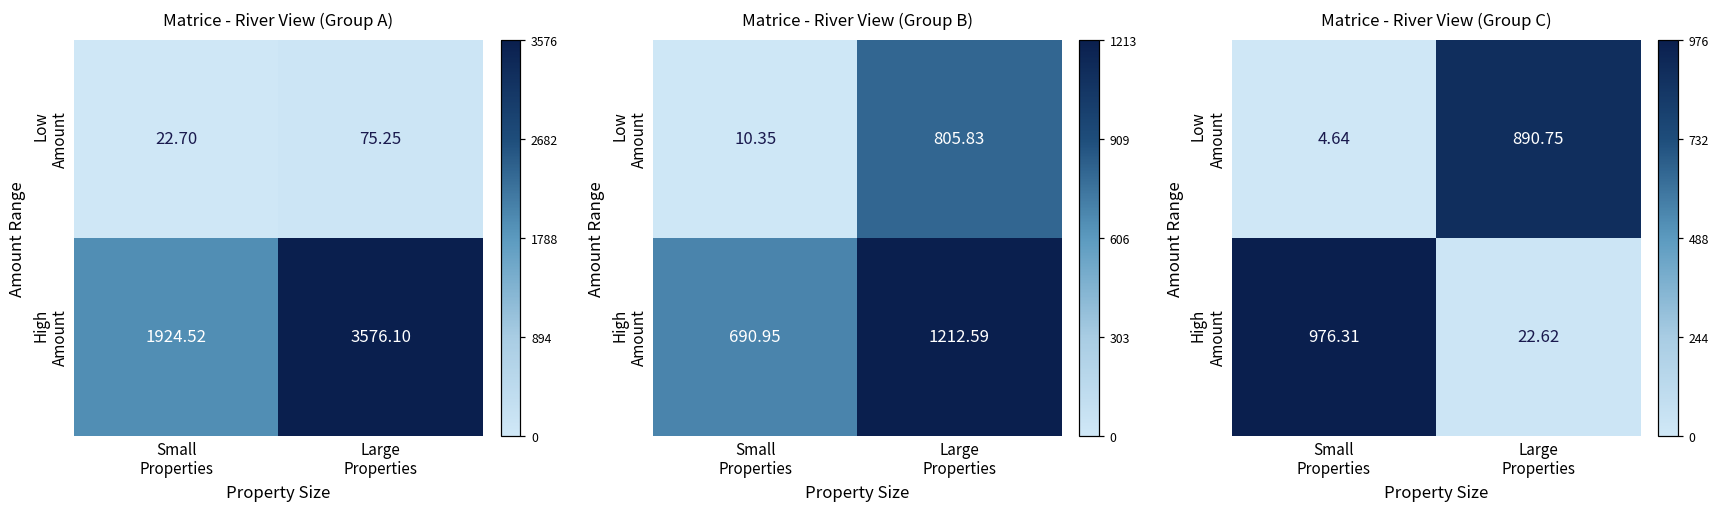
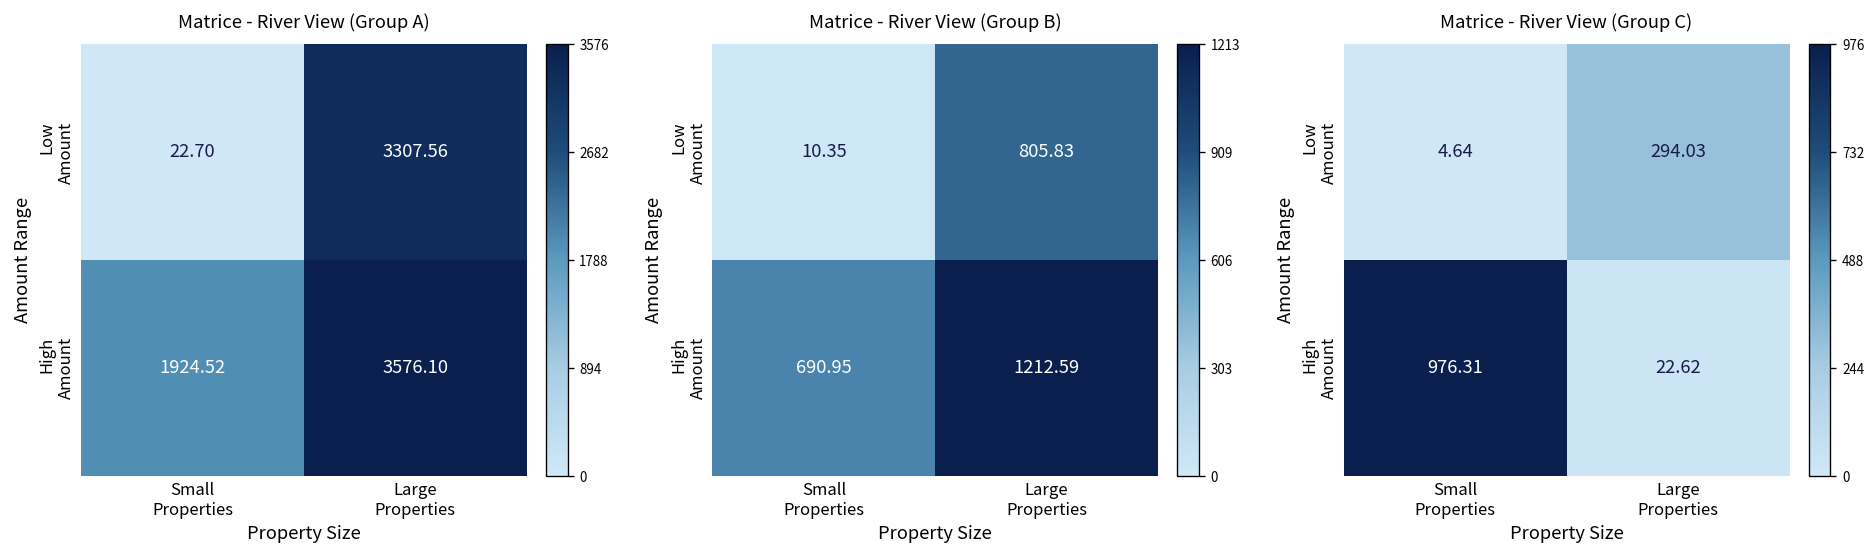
  {
    "Matrice - River View (Group A)": {
      "Low Amount": {
        "Small Properties": 22.70,
-       "Large Properties": 75.25
+       "Large Properties": 3307.56
      },
      "High Amount": {
        "Small Properties": 1924.52,
        "Large Properties": 3576.10
      }
    },
    "Matrice - River View (Group B)": {
      "Low Amount": {
        "Small Properties": 10.35,
        "Large Properties": 805.83
      },
      "High Amount": {
        "Small Properties": 690.95,
        "Large Properties": 1212.59
      }
    },
    "Matrice - River View (Group C)": {
      "Low Amount": {
        "Small Properties": 4.64,
-       "Large Properties": 890.75
+       "Large Properties": 294.03
      },
      "High Amount": {
        "Small Properties": 976.31,
        "Large Properties": 22.62
      }
    }
  }
